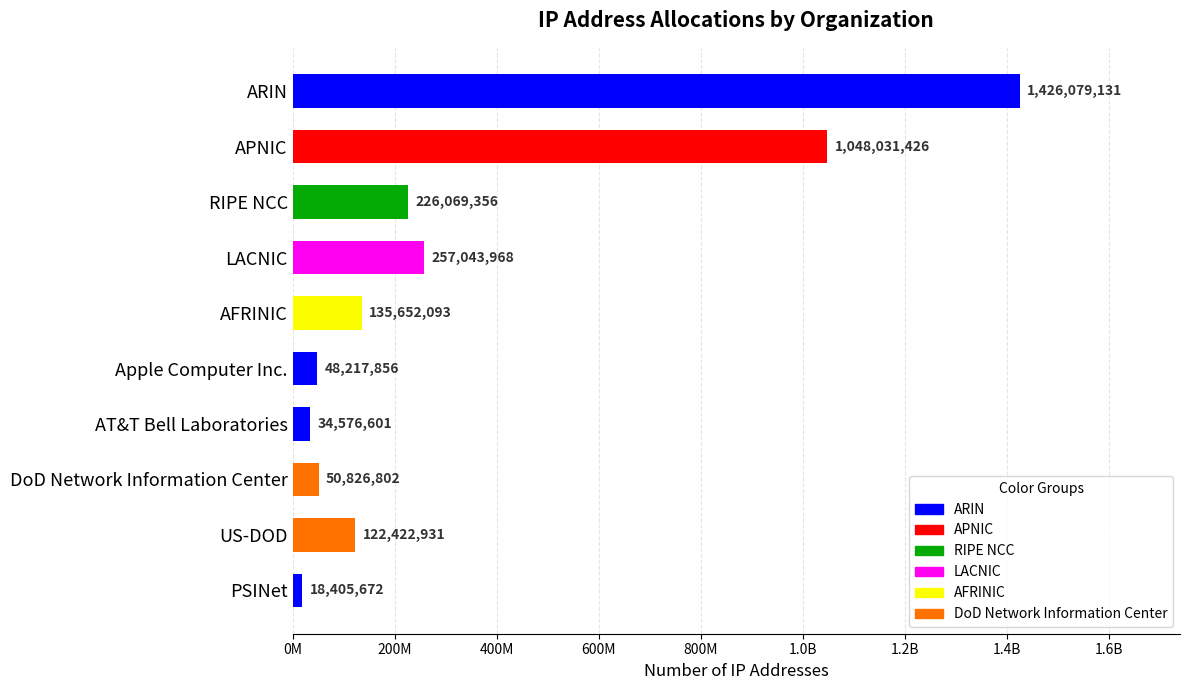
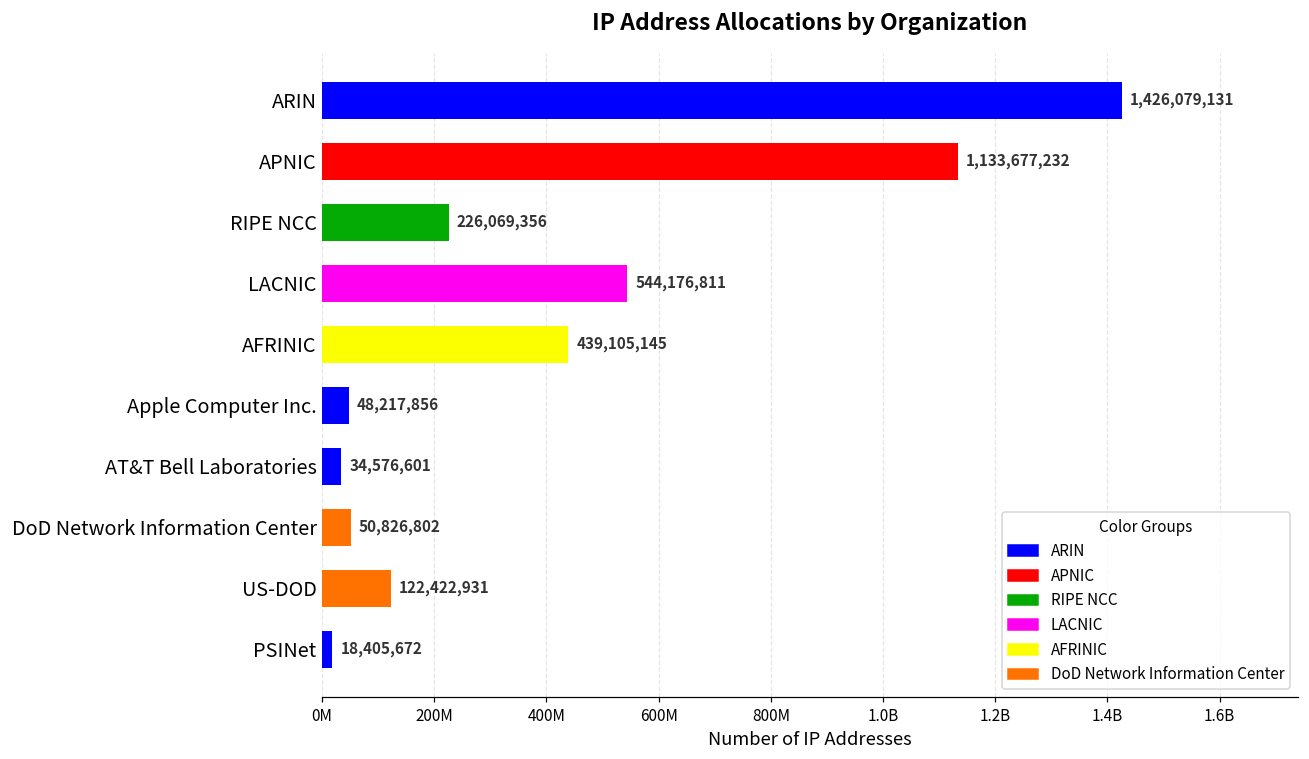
  {
    "ARIN": "1,426,079,131",
-   "APNIC": "1,048,031,426",
+   "APNIC": "1,133,677,232",
    "RIPE NCC": "226,069,356",
-   "LACNIC": "257,043,968",
-   "AFRINIC": "135,652,093",
+   "LACNIC": "544,176,811",
+   "AFRINIC": "439,105,145",
    "Apple Computer Inc.": "48,217,856",
    "AT&T Bell Laboratories": "34,576,601",
    "DoD Network Information Center": "50,826,802",
    "US-DOD": "122,422,931",
    "PSINet": "18,405,672"
  }
